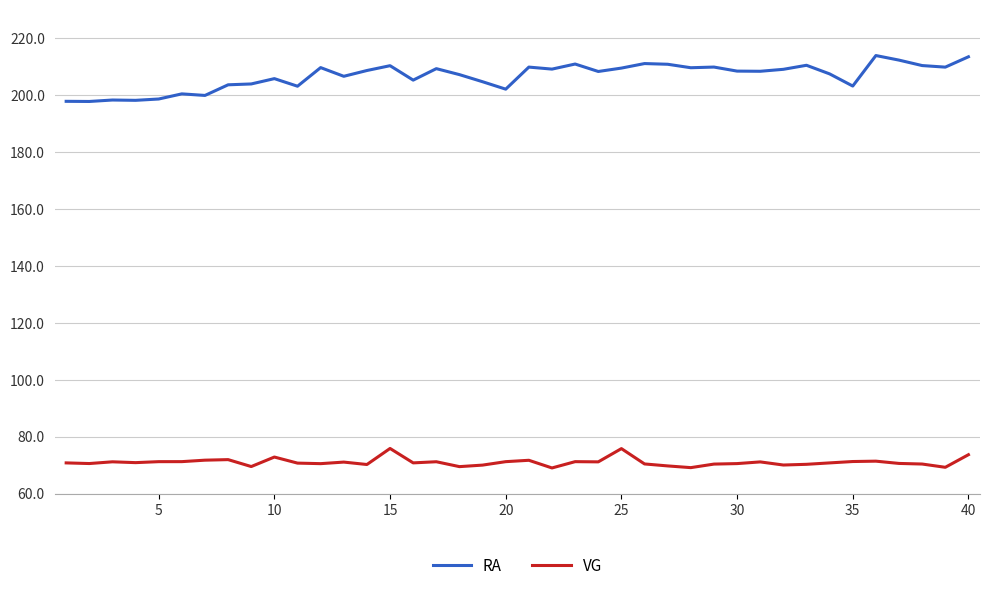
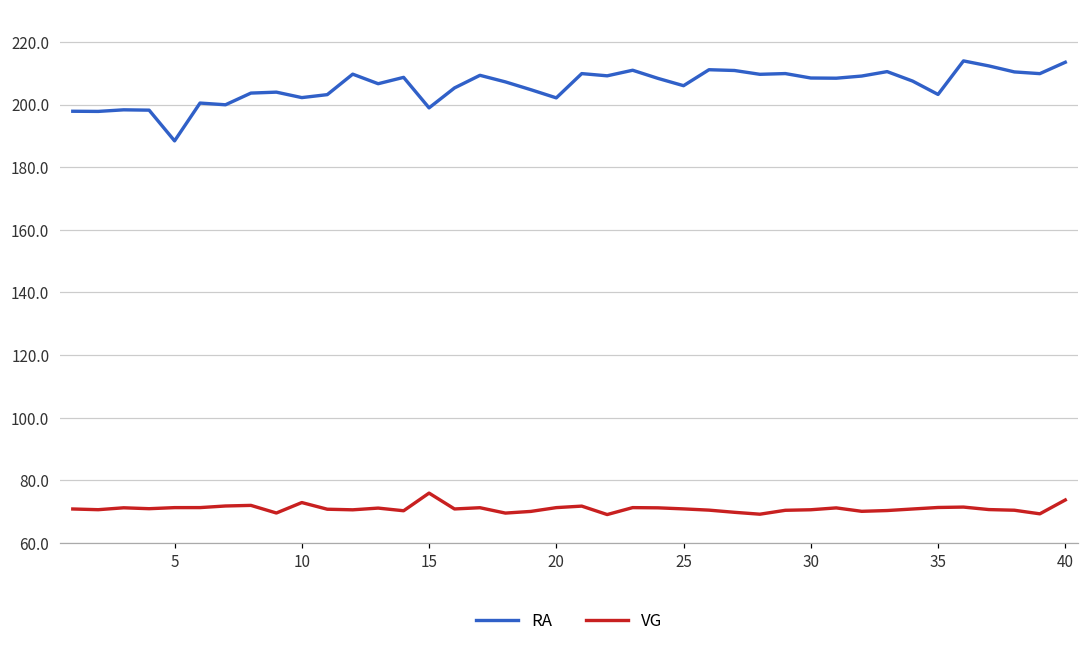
  {
    "RA": {
-     "5": 199,
-     "10": 206,
-     "15": 210,
+     "5": 188,
+     "10": 202,
+     "15": 199,
      "20": 202,
-     "25": 210,
+     "25": 206,
      "30": 208,
      "35": 203,
      "40": 213
    },
    "VG": {
      "5": 71,
      "10": 73,
      "15": 76,
      "20": 71,
-     "25": 76,
+     "25": 71,
      "30": 71,
      "35": 71,
      "40": 74
    }
  }
